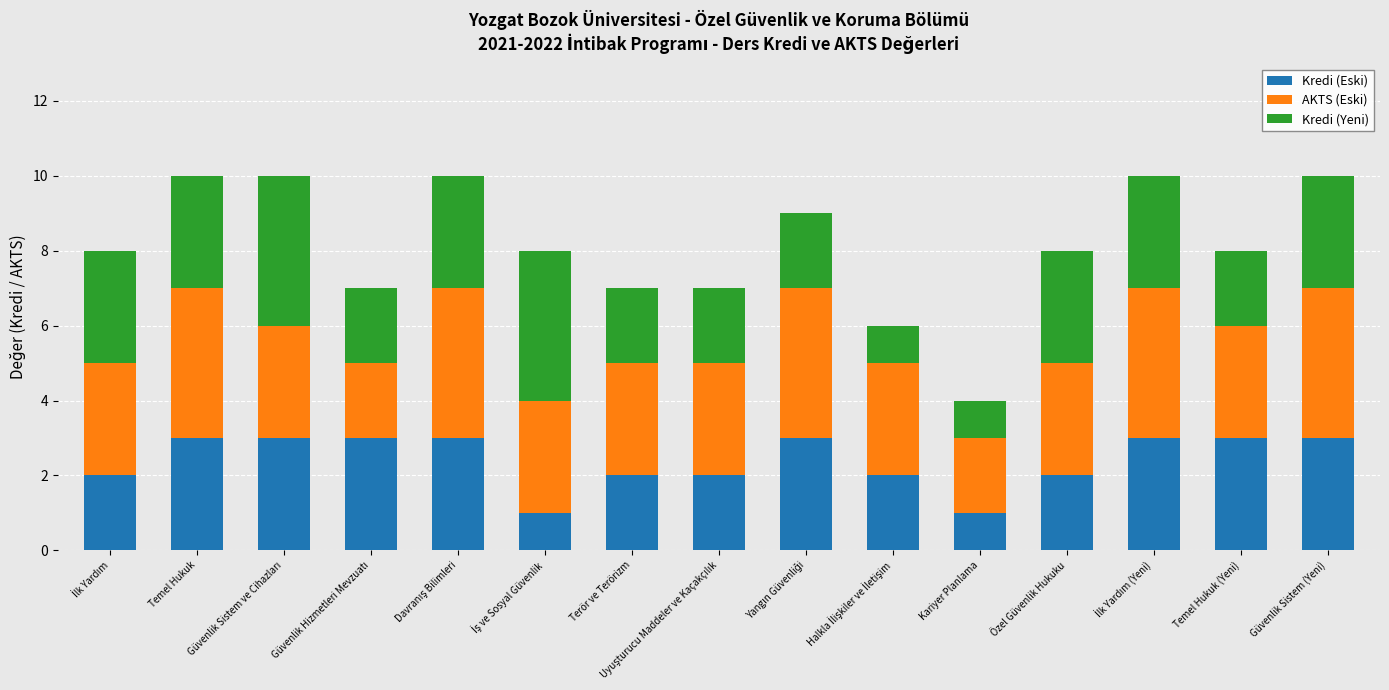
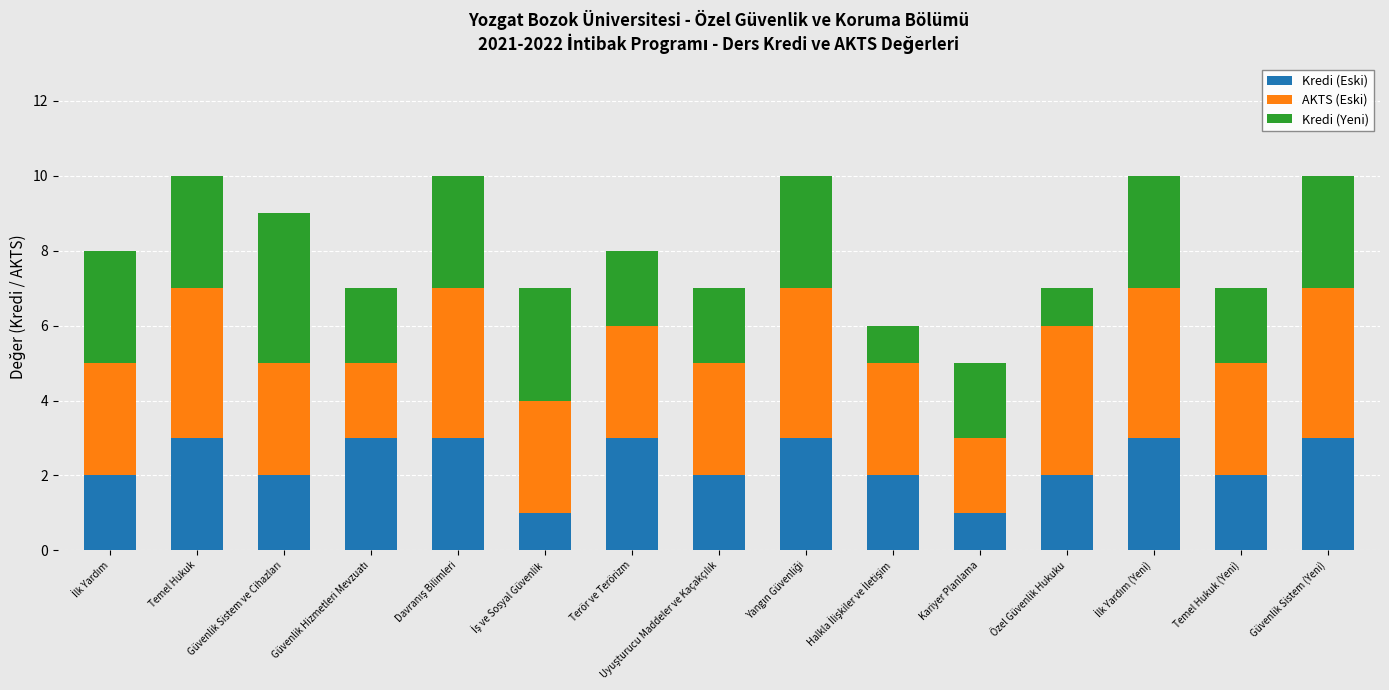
  {
    "Kredi (Eski)": {
      "İlk Yardım": 2,
      "Temel Hukuk": 3,
-     "Güvenlik Sistem ve Cihazları": 3,
+     "Güvenlik Sistem ve Cihazları": 2,
      "Güvenlik Hizmetleri Mevzuatı": 3,
      "Davranış Bilimleri": 3,
      "İş ve Sosyal Güvenlik": 1,
-     "Terör ve Terörizm": 2,
+     "Terör ve Terörizm": 3,
      "Uyuşturucu Maddeler ve Kaçakçılık": 2,
      "Yangın Güvenliği": 3,
      "Halkla İlişkiler ve İletişim": 2,
      "Kariyer Planlama": 1,
      "Özel Güvenlik Hukuku": 2,
      "İlk Yardım (Yeni)": 3,
-     "Temel Hukuk (Yeni)": 3,
+     "Temel Hukuk (Yeni)": 2,
      "Güvenlik Sistem (Yeni)": 3
    },
    "AKTS (Eski)": {
      "İlk Yardım": 3,
      "Temel Hukuk": 4,
      "Güvenlik Sistem ve Cihazları": 3,
      "Güvenlik Hizmetleri Mevzuatı": 2,
      "Davranış Bilimleri": 4,
      "İş ve Sosyal Güvenlik": 3,
      "Terör ve Terörizm": 3,
      "Uyuşturucu Maddeler ve Kaçakçılık": 3,
      "Yangın Güvenliği": 4,
      "Halkla İlişkiler ve İletişim": 3,
      "Kariyer Planlama": 2,
-     "Özel Güvenlik Hukuku": 3,
+     "Özel Güvenlik Hukuku": 4,
      "İlk Yardım (Yeni)": 4,
      "Temel Hukuk (Yeni)": 3,
      "Güvenlik Sistem (Yeni)": 4
    },
    "Kredi (Yeni)": {
      "İlk Yardım": 3,
      "Temel Hukuk": 3,
      "Güvenlik Sistem ve Cihazları": 4,
      "Güvenlik Hizmetleri Mevzuatı": 2,
      "Davranış Bilimleri": 3,
-     "İş ve Sosyal Güvenlik": 4,
+     "İş ve Sosyal Güvenlik": 3,
      "Terör ve Terörizm": 2,
      "Uyuşturucu Maddeler ve Kaçakçılık": 2,
-     "Yangın Güvenliği": 2,
+     "Yangın Güvenliği": 3,
      "Halkla İlişkiler ve İletişim": 1,
-     "Kariyer Planlama": 1,
-     "Özel Güvenlik Hukuku": 3,
+     "Kariyer Planlama": 2,
+     "Özel Güvenlik Hukuku": 1,
      "İlk Yardım (Yeni)": 3,
      "Temel Hukuk (Yeni)": 2,
      "Güvenlik Sistem (Yeni)": 3
    }
  }
